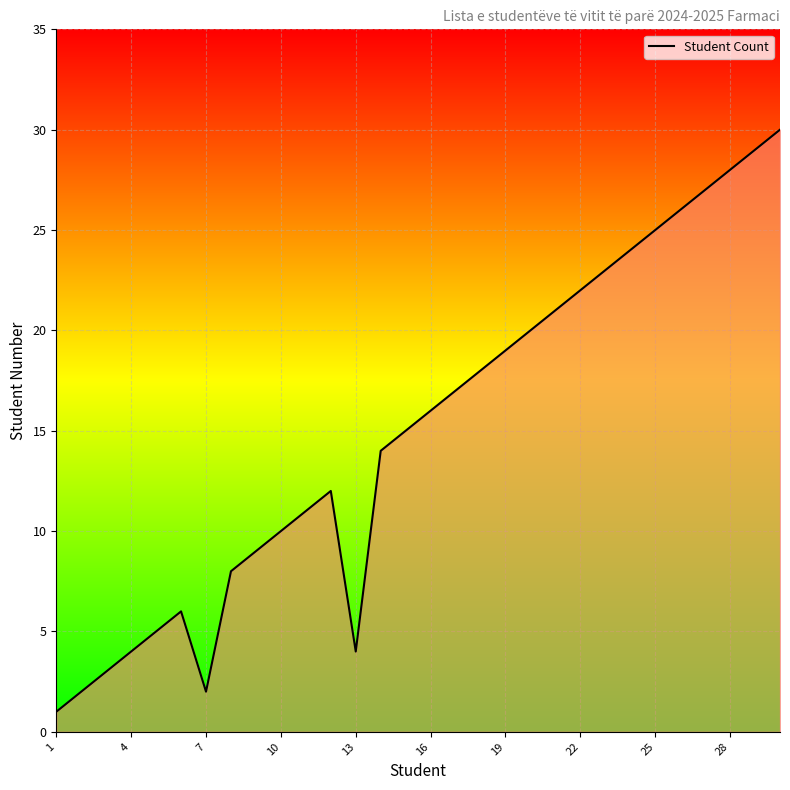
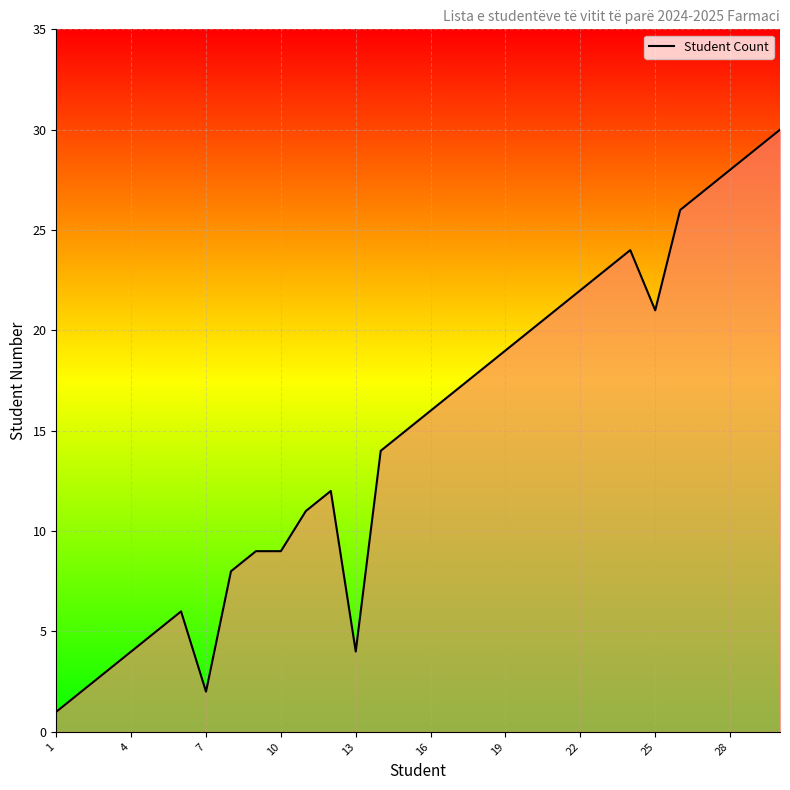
  {
    "1": 1,
    "4": 4,
    "7": 2,
-   "10": 10,
+   "10": 9,
    "13": 4,
    "16": 16,
    "19": 19,
    "22": 22,
-   "25": 25,
+   "25": 21,
    "28": 28
  }
